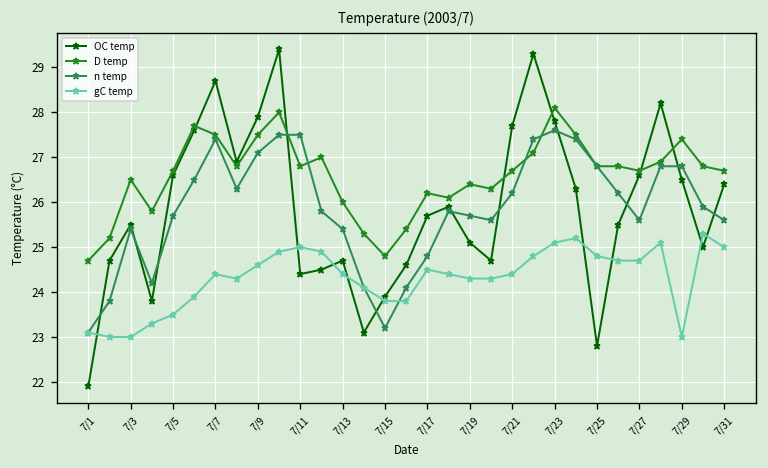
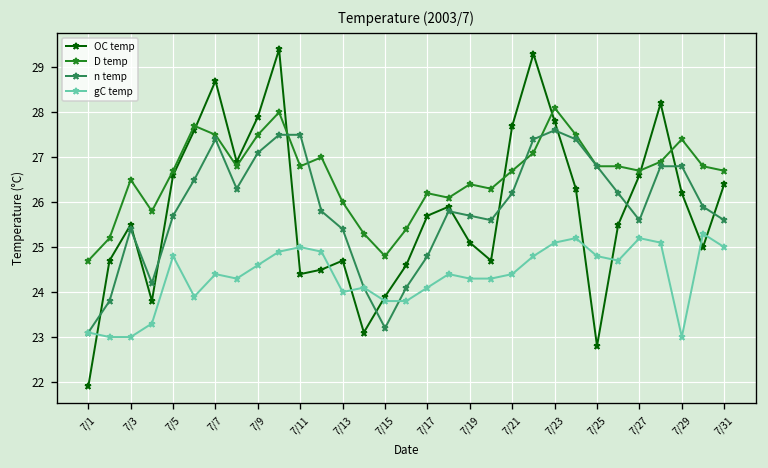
  {
    "OC temp": {
      "7/1": 21.9,
      "7/3": 25.5,
      "7/5": 26.6,
      "7/7": 28.7,
      "7/9": 27.9,
      "7/11": 24.4,
      "7/13": 24.7,
      "7/15": 23.9,
      "7/17": 25.7,
      "7/19": 25.1,
      "7/21": 27.7,
      "7/23": 27.8,
      "7/25": 22.8,
      "7/27": 26.6,
-     "7/29": 26.5,
+     "7/29": 26.2,
      "7/31": 26.4
    },
    "gC temp": {
      "7/3": 23.0,
-     "7/5": 23.5,
+     "7/5": 24.8,
      "7/7": 24.4,
      "7/9": 24.6,
      "7/11": 25.0,
-     "7/13": 24.4,
+     "7/13": 24.0,
      "7/15": 23.8,
-     "7/17": 24.5,
+     "7/17": 24.1,
      "7/19": 24.3,
      "7/21": 24.4,
      "7/23": 25.1,
      "7/25": 24.8,
-     "7/27": 24.7,
+     "7/27": 25.2,
      "7/29": 23.0,
      "7/31": 25.0
    }
  }
